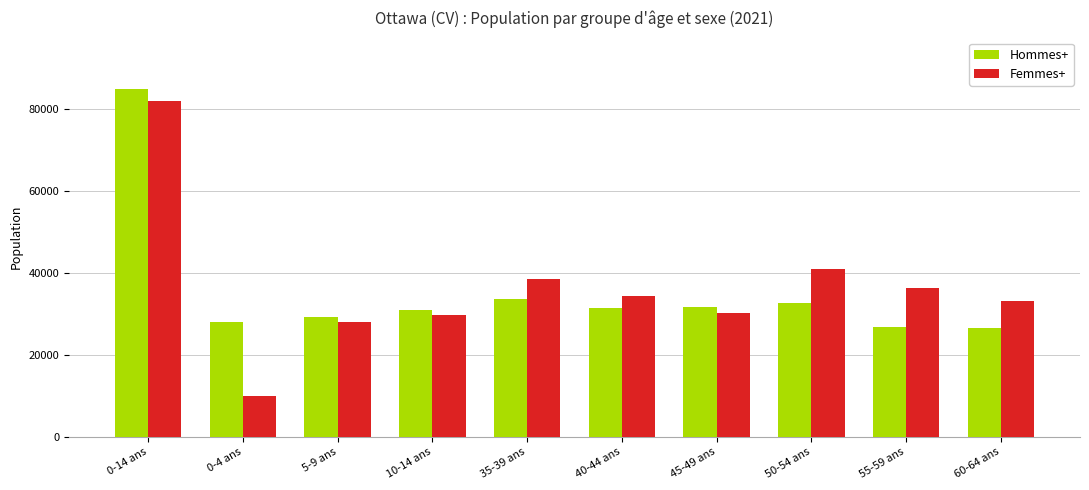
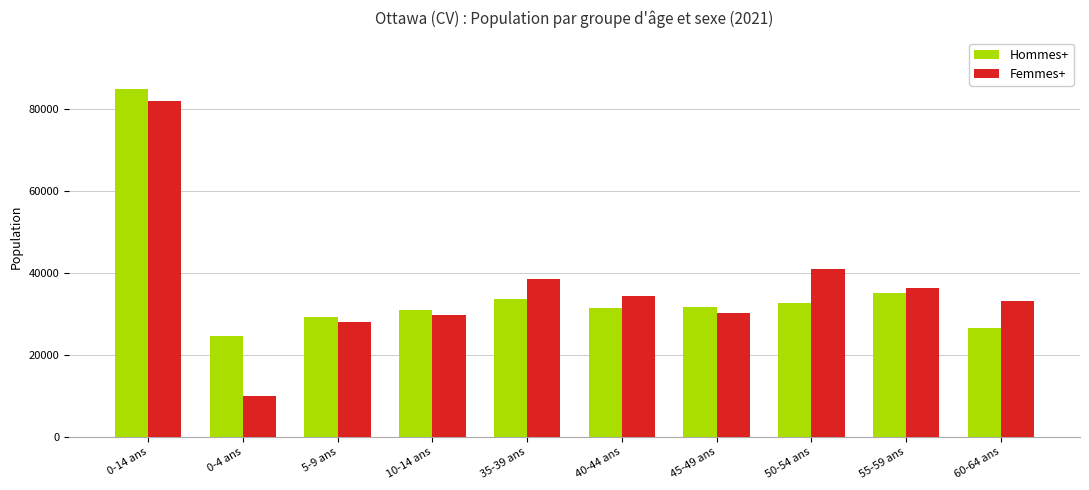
  {
    "Hommes+": {
      "0-14 ans": 85000,
-     "0-4 ans": 28000,
+     "0-4 ans": 25000,
      "5-9 ans": 29000,
      "10-14 ans": 31000,
      "35-39 ans": 34000,
      "40-44 ans": 32000,
      "45-49 ans": 32000,
      "50-54 ans": 33000,
-     "55-59 ans": 27000,
+     "55-59 ans": 35000,
      "60-64 ans": 27000
    },
    "Femmes+": {
      "0-14 ans": 82000,
      "0-4 ans": 10000,
      "5-9 ans": 28000,
      "10-14 ans": 30000,
      "35-39 ans": 39000,
      "40-44 ans": 34000,
      "45-49 ans": 30000,
      "50-54 ans": 41000,
      "55-59 ans": 36000,
      "60-64 ans": 33000
    }
  }
